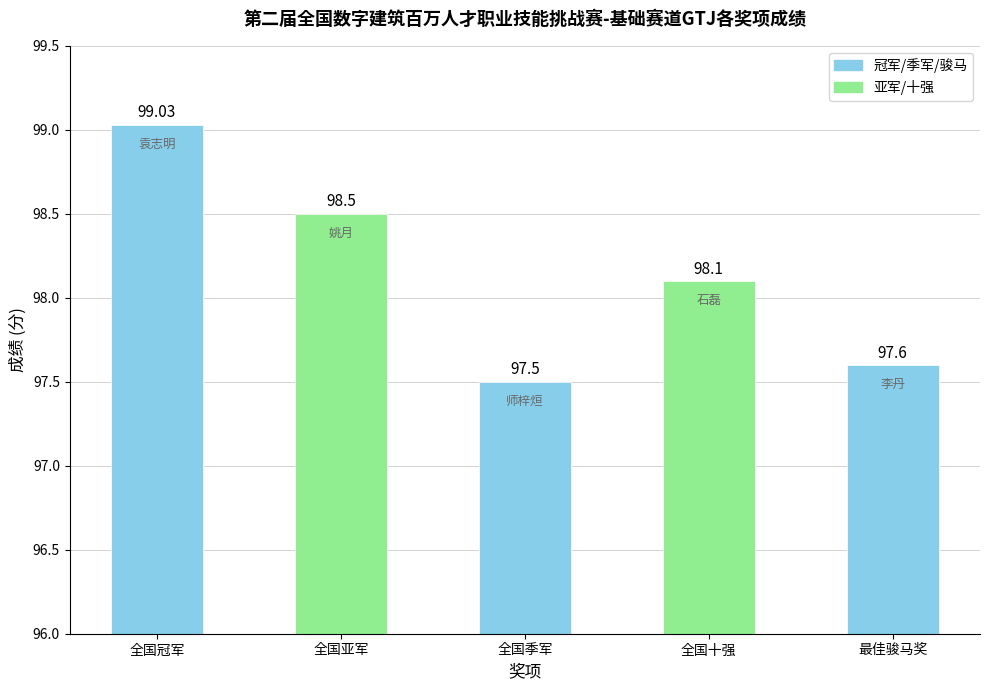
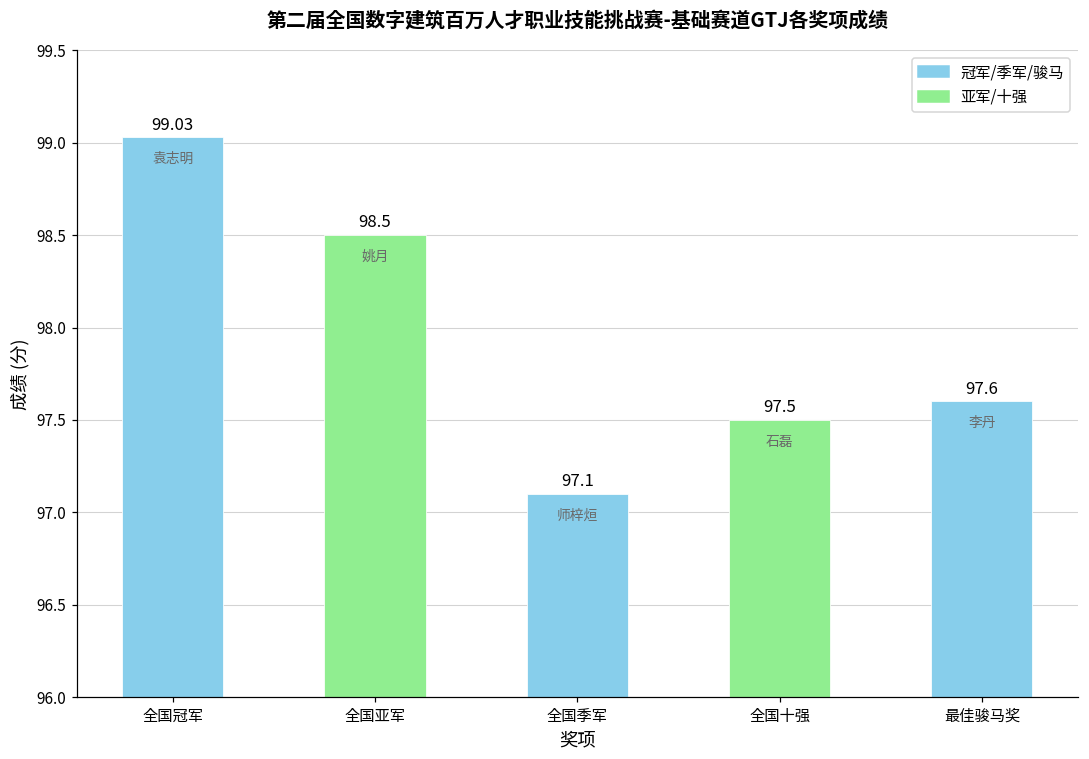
  {
    "全国冠军": 99.03,
    "全国亚军": 98.5,
-   "全国季军": 97.5,
-   "全国十强": 98.1,
+   "全国季军": 97.1,
+   "全国十强": 97.5,
    "最佳骏马奖": 97.6
  }
